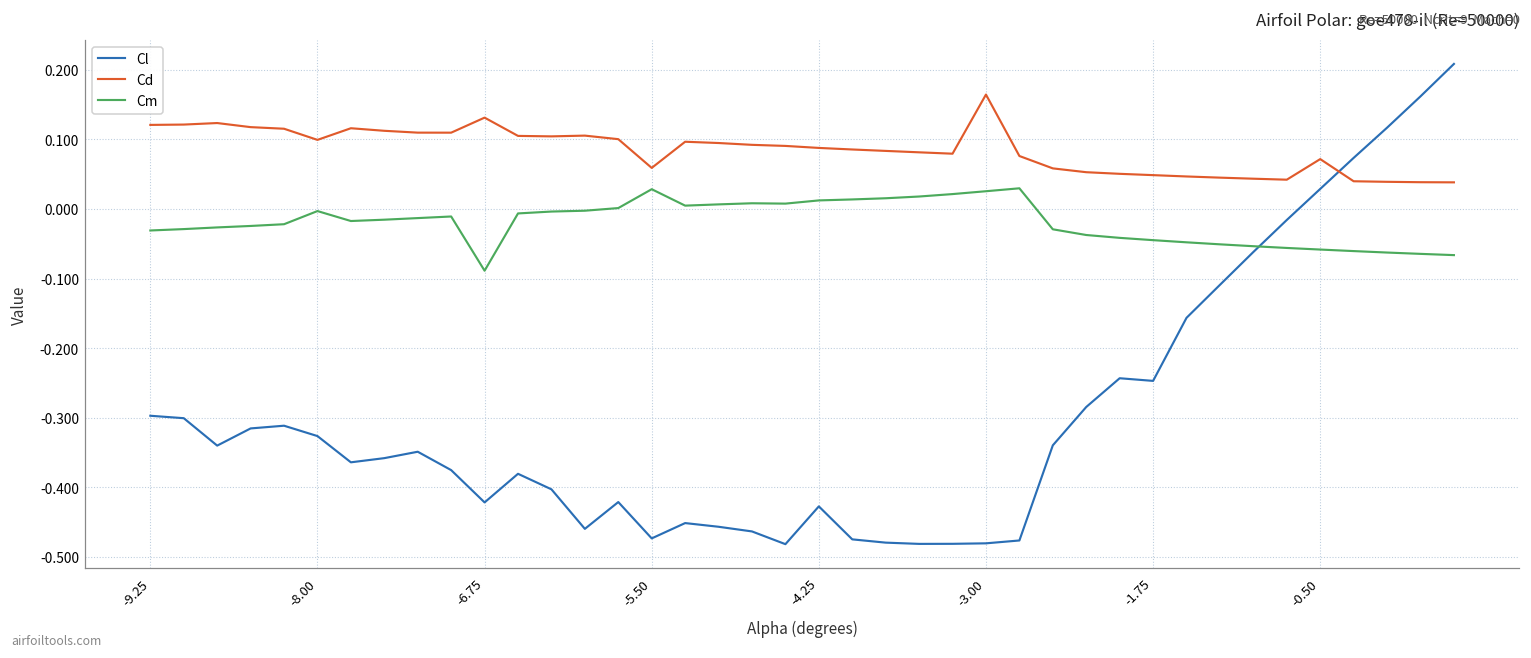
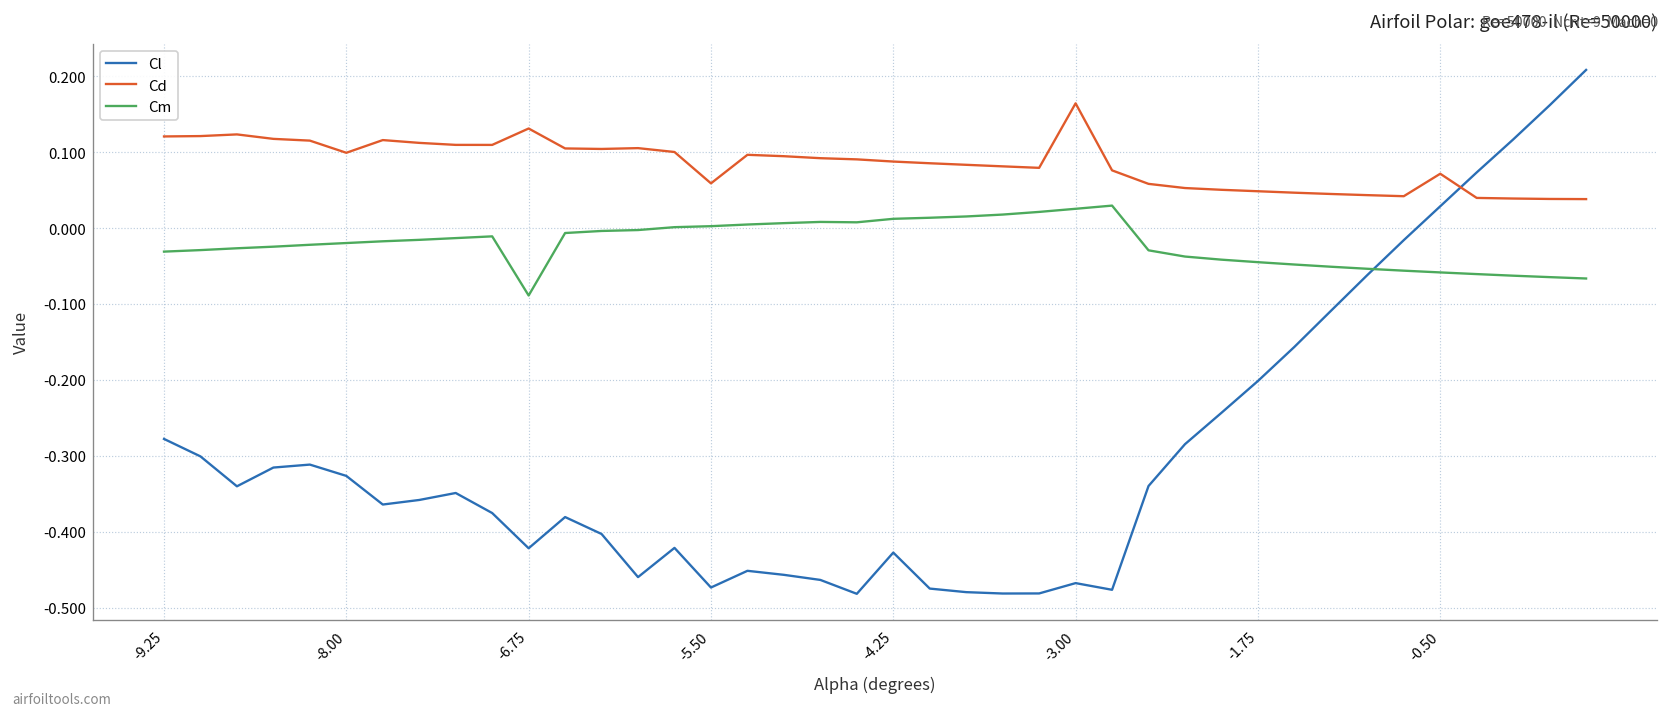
  {
    "Cl": {
-     "-9.25": -0.30,
+     "-9.25": -0.28,
      "-8.00": -0.33,
      "-6.75": -0.42,
      "-5.50": -0.47,
      "-4.25": -0.43,
-     "-3.00": -0.48,
-     "-1.75": -0.25,
+     "-3.00": -0.47,
+     "-1.75": -0.20,
      "-0.50": 0.03
    },
    "Cd": {
      "-9.25": 0.12,
      "-8.00": 0.10,
      "-6.75": 0.13,
      "-5.50": 0.06,
      "-4.25": 0.09,
      "-3.00": 0.16,
      "-1.75": 0.05,
      "-0.50": 0.07
    },
    "Cm": {
      "-9.25": -0.03,
-     "-8.00": 0.00,
+     "-8.00": -0.02,
      "-6.75": -0.09,
-     "-5.50": 0.03,
+     "-5.50": 0.00,
      "-4.25": 0.01,
      "-3.00": 0.03,
      "-1.75": -0.04,
      "-0.50": -0.06
    }
  }
